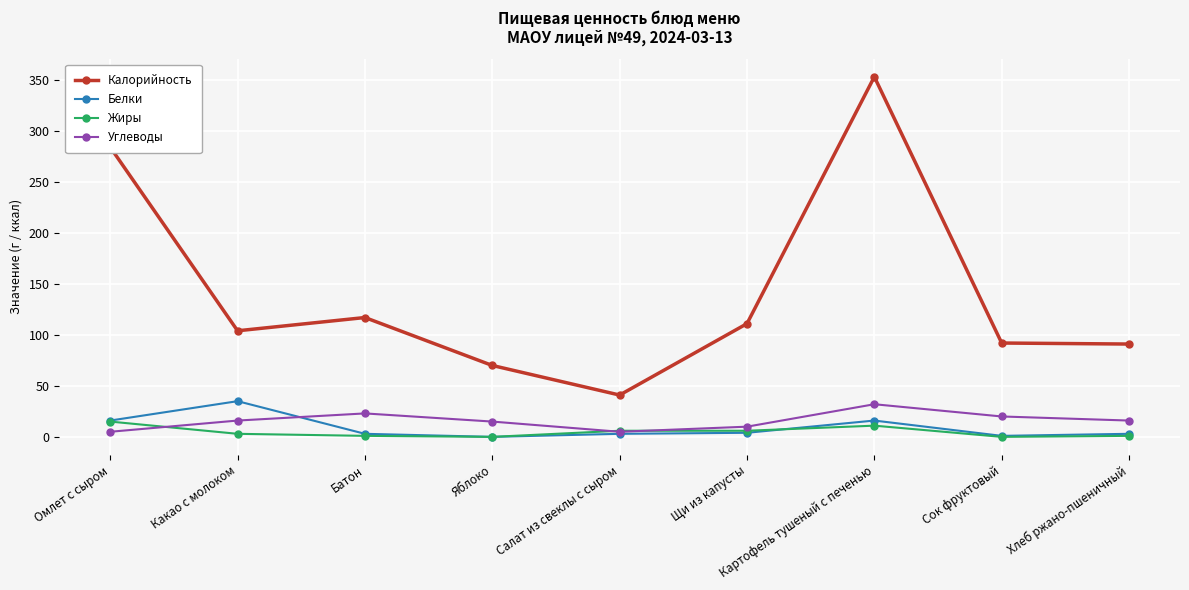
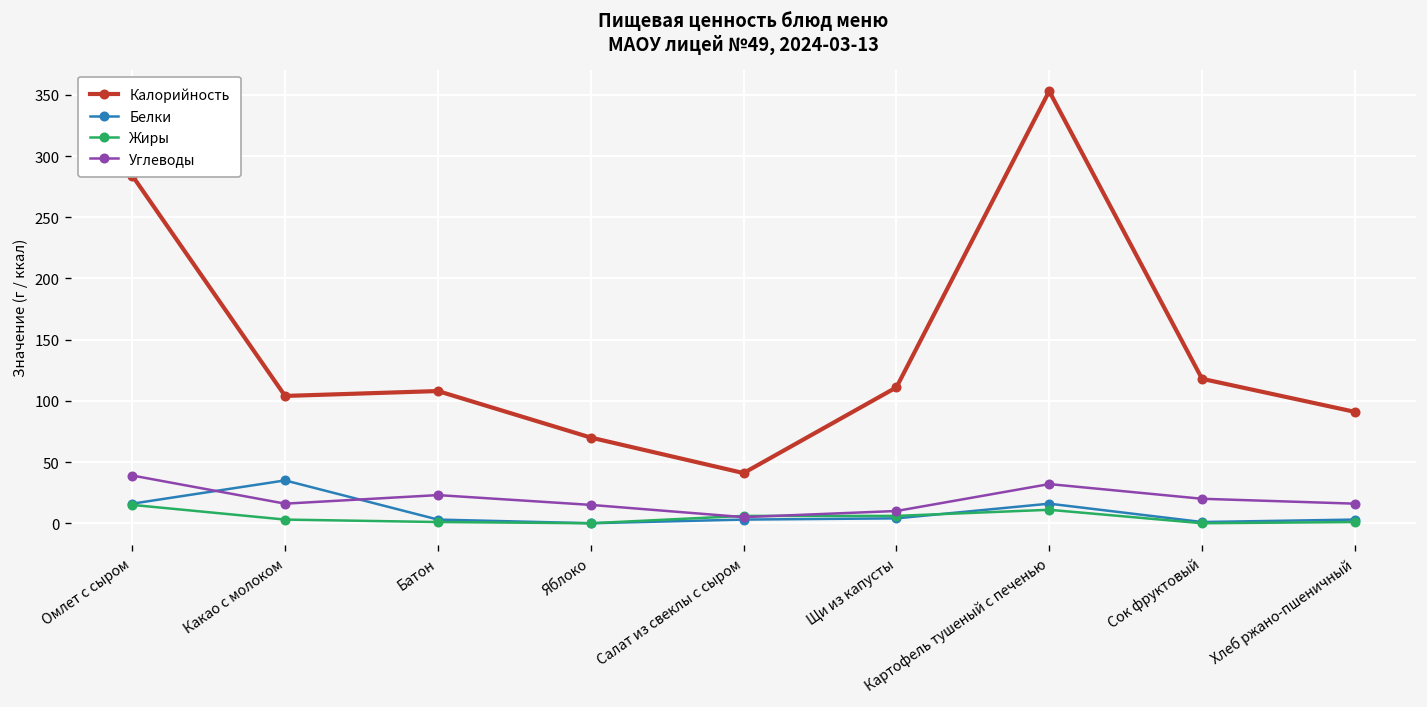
  {
    "Калорийность": {
      "Какао с молоком": 104,
-     "Батон": 117,
+     "Батон": 108,
      "Яблоко": 70,
      "Салат из свеклы с сыром": 41,
      "Щи из капусты": 111,
      "Картофель тушеный с печенью": 353,
-     "Сок фруктовый": 92,
+     "Сок фруктовый": 118,
      "Хлеб ржано-пшеничный": 91
    },
    "Белки": {
      "Какао с молоком": 35,
      "Картофель тушеный с печенью": 16
    },
    "Жиры": {
      "Какао с молоком": 3,
      "Картофель тушеный с печенью": 11
    },
    "Углеводы": {
-     "Омлет с сыром": 5,
+     "Омлет с сыром": 39,
      "Какао с молоком": 16,
      "Батон": 23,
      "Яблоко": 15,
      "Щи из капусты": 10,
      "Картофель тушеный с печенью": 32,
      "Сок фруктовый": 20,
      "Хлеб ржано-пшеничный": 16
    }
  }
